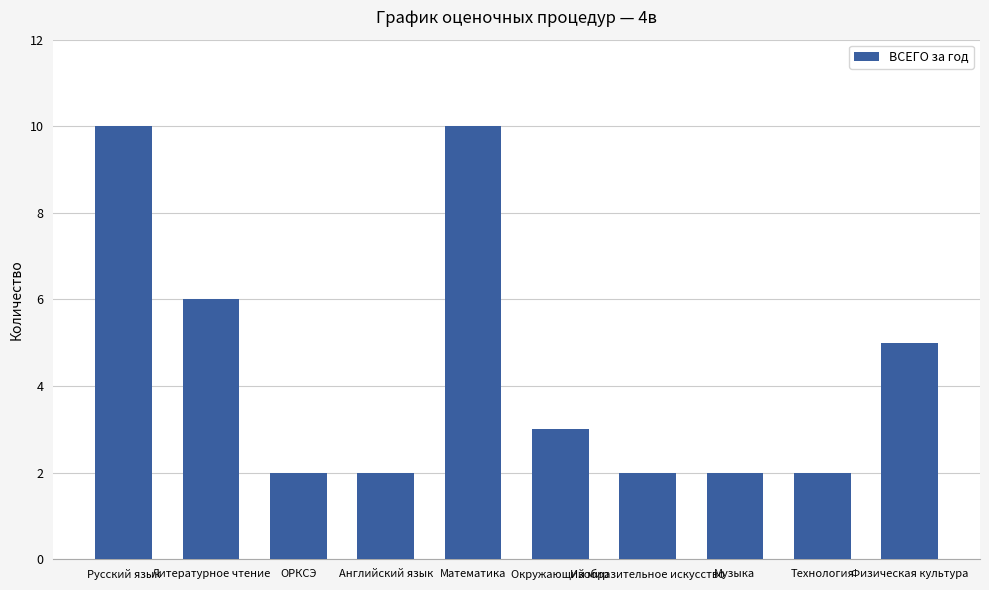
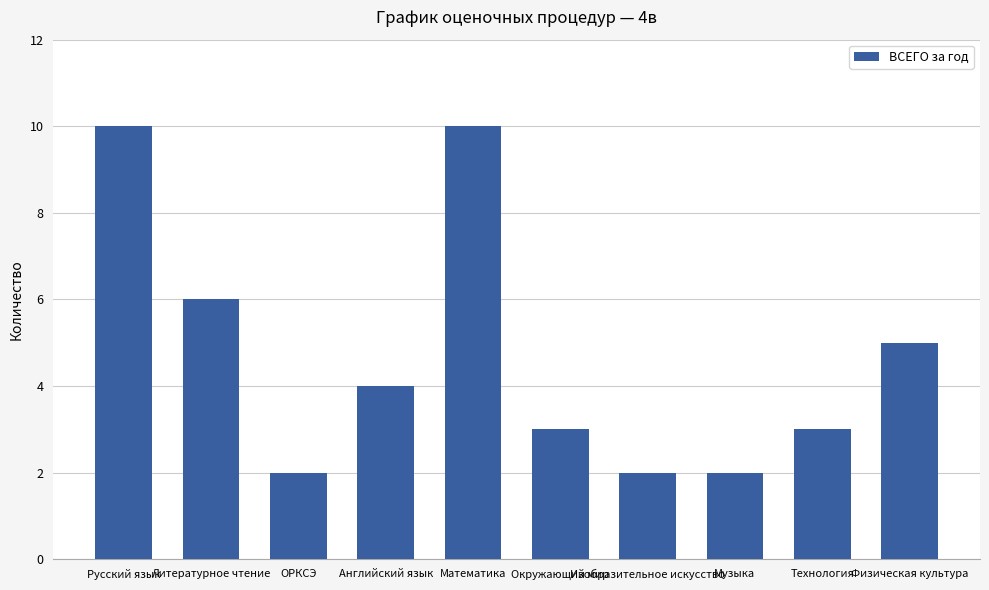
  {
    "Русский язык": 10,
    "Литературное чтение": 6,
    "ОРКСЭ": 2,
-   "Английский язык": 2,
+   "Английский язык": 4,
    "Математика": 10,
-   "Технология": 2,
+   "Технология": 3,
    "Физическая культура": 5
  }
